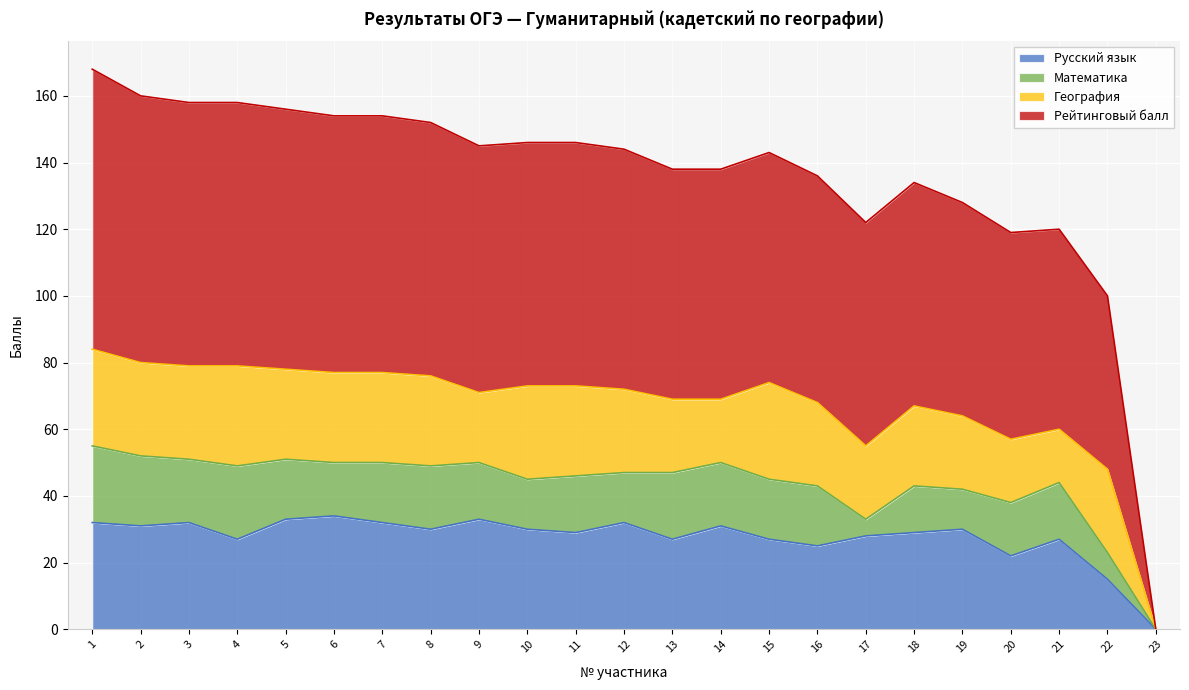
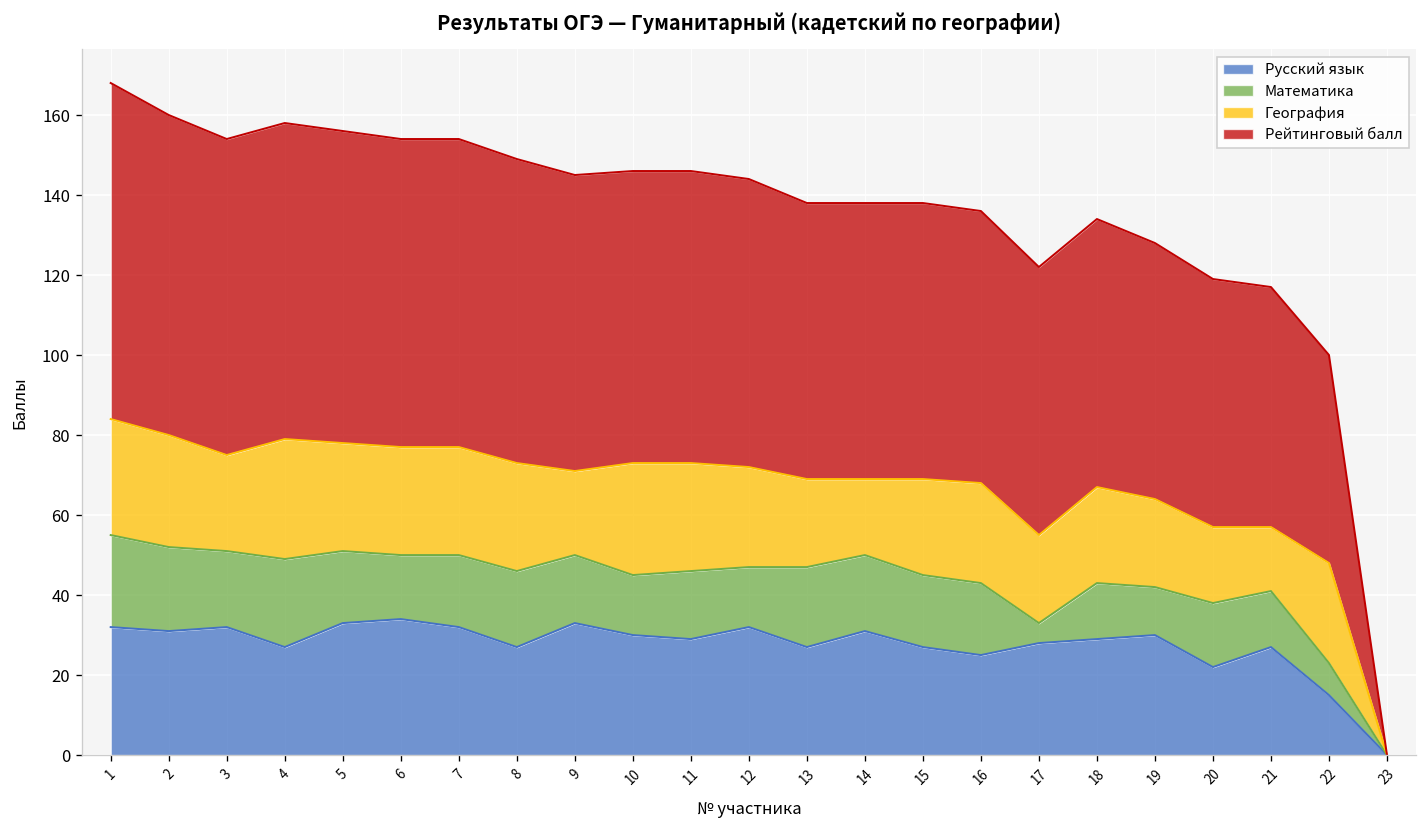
  {
    "Русский язык": {
      "1": 32,
      "2": 31,
      "3": 32,
      "4": 27,
      "5": 33,
      "6": 34,
      "7": 32,
-     "8": 30,
+     "8": 27,
      "9": 33,
      "10": 30,
      "11": 29,
      "12": 32,
      "13": 27,
      "14": 31,
      "15": 27,
      "16": 25,
      "17": 28,
      "18": 29,
      "19": 30,
      "20": 22,
      "21": 27,
      "22": 15
    },
    "Математика": {
      "1": 23,
      "2": 21,
      "3": 19,
      "4": 22,
      "5": 18,
      "6": 16,
      "7": 18,
      "8": 19,
      "9": 17,
      "10": 15,
      "11": 17,
      "12": 15,
      "13": 20,
      "14": 19,
      "15": 18,
      "16": 18,
      "17": 5,
      "18": 14,
      "19": 12,
      "20": 16,
-     "21": 17,
+     "21": 14,
      "22": 8
    },
    "География": {
      "1": 29,
      "2": 28,
-     "3": 28,
+     "3": 24,
      "4": 30,
      "5": 27,
      "6": 27,
      "7": 27,
      "8": 27,
      "9": 21,
      "10": 28,
      "11": 27,
      "12": 25,
      "13": 22,
      "14": 19,
-     "15": 29,
+     "15": 24,
      "16": 25,
      "17": 22,
      "18": 24,
      "19": 22,
      "20": 19,
      "21": 16,
      "22": 25
    },
    "Рейтинговый балл": {
      "1": 84,
      "2": 80,
      "3": 79,
      "4": 79,
      "5": 78,
      "6": 77,
      "7": 77,
      "8": 76,
      "9": 74,
      "10": 73,
      "11": 73,
      "12": 72,
      "13": 69,
      "14": 69,
      "15": 69,
      "16": 68,
      "17": 67,
      "18": 67,
      "19": 64,
      "20": 62,
      "21": 60,
      "22": 52
    }
  }
